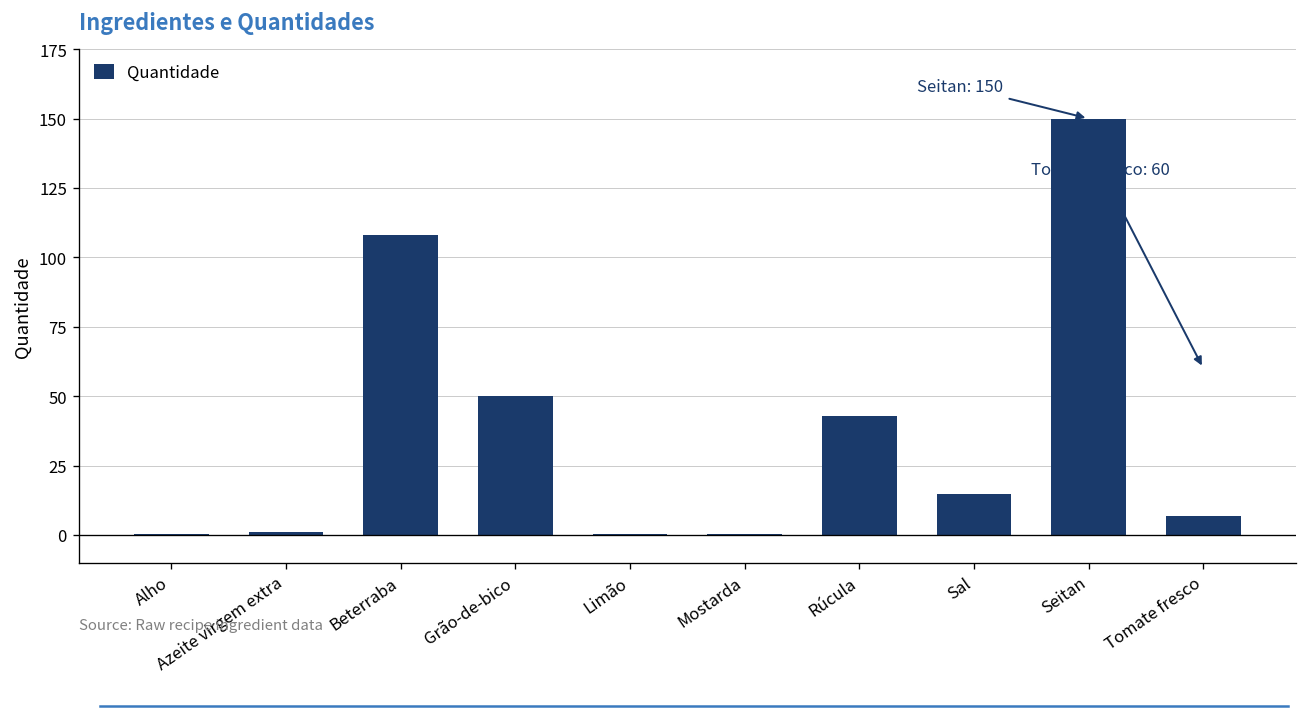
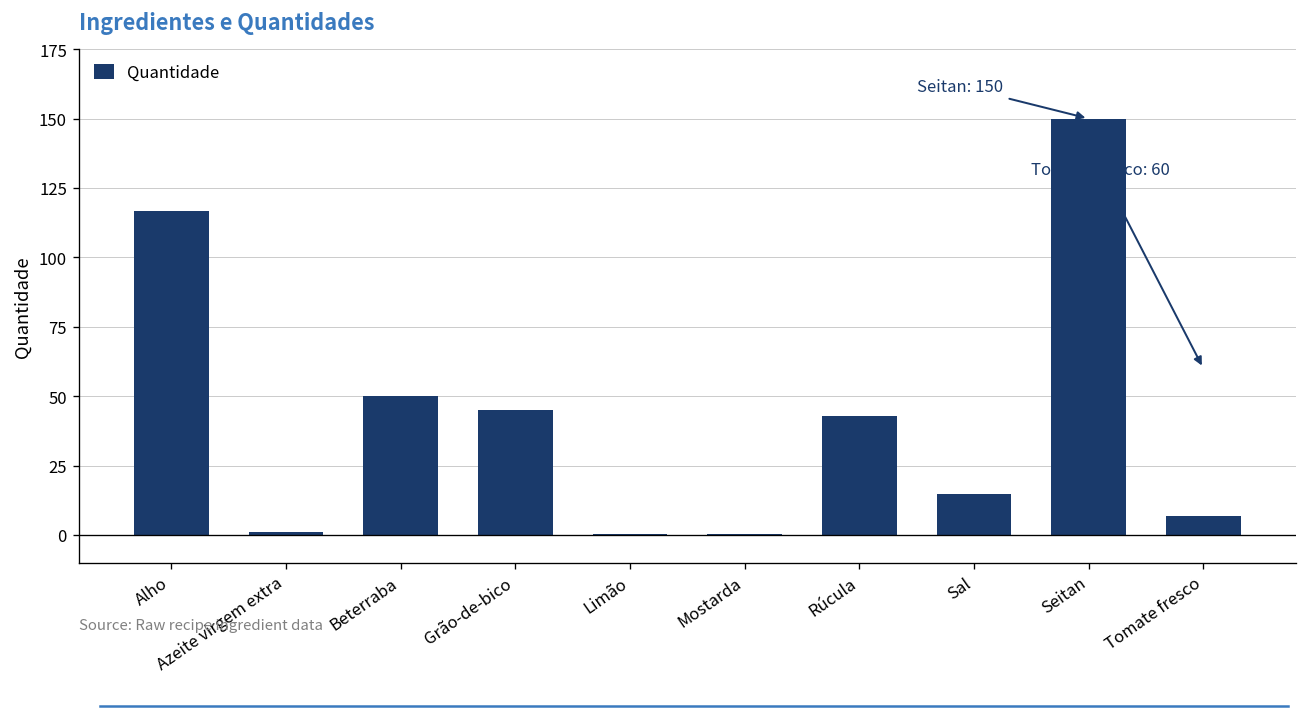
  {
-   "Alho": 1,
-   "Beterraba": 108,
-   "Grão-de-bico": 50,
+   "Alho": 117,
+   "Beterraba": 50,
+   "Grão-de-bico": 45,
    "Rúcula": 43,
    "Sal": 15,
    "Tomate fresco": 7
  }
